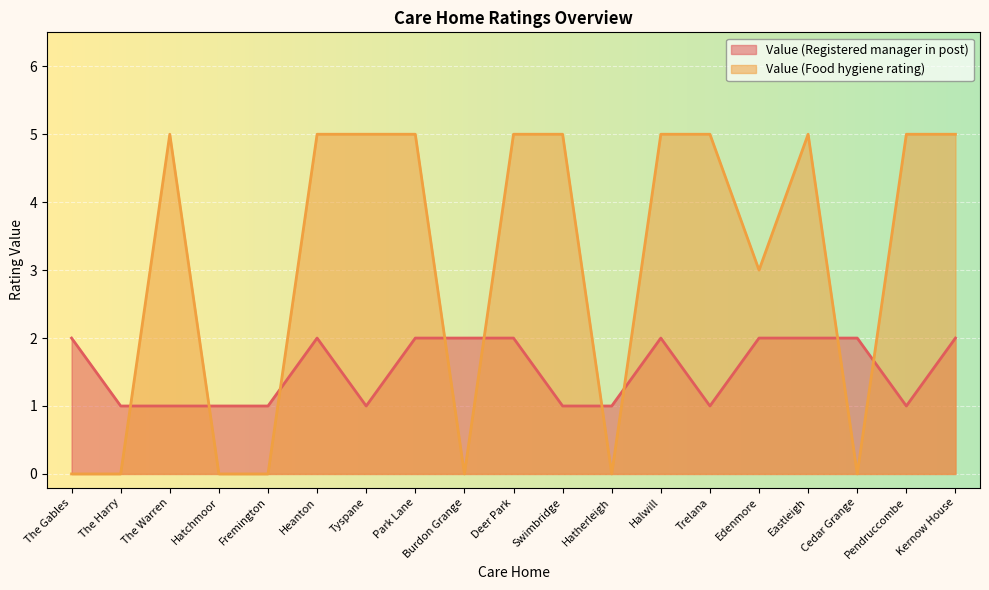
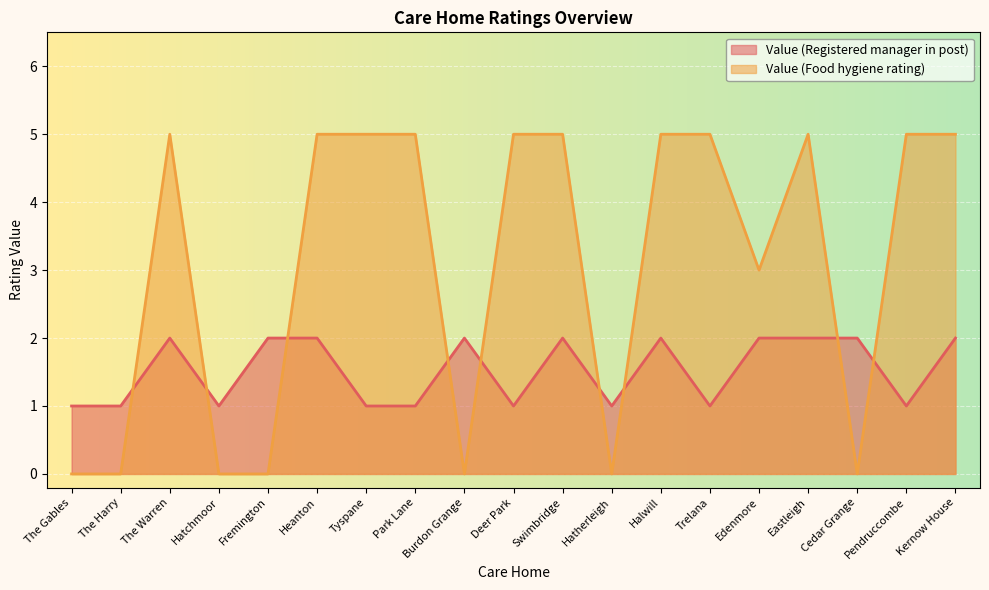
  {
    "Value (Registered manager in post)": {
-     "The Gables": 2,
+     "The Gables": 1,
      "The Harry": 1,
-     "The Warren": 1,
+     "The Warren": 2,
      "Hatchmoor": 1,
-     "Fremington": 1,
+     "Fremington": 2,
      "Heanton": 2,
      "Tyspane": 1,
-     "Park Lane": 2,
+     "Park Lane": 1,
      "Burdon Grange": 2,
-     "Deer Park": 2,
-     "Swimbridge": 1,
+     "Deer Park": 1,
+     "Swimbridge": 2,
      "Hatherleigh": 1,
      "Halwill": 2,
      "Trelana": 1,
      "Edenmore": 2,
      "Eastleigh": 2,
      "Cedar Grange": 2,
      "Pendruccombe": 1,
      "Kernow House": 2
    },
    "Value (Food hygiene rating)": {
      "The Gables": 0,
      "The Harry": 0,
      "The Warren": 5,
      "Hatchmoor": 0,
      "Fremington": 0,
      "Heanton": 5,
      "Tyspane": 5,
      "Park Lane": 5,
      "Burdon Grange": 0,
      "Deer Park": 5,
      "Swimbridge": 5,
      "Hatherleigh": 0,
      "Halwill": 5,
      "Trelana": 5,
      "Edenmore": 3,
      "Eastleigh": 5,
      "Cedar Grange": 0,
      "Pendruccombe": 5,
      "Kernow House": 5
    }
  }
